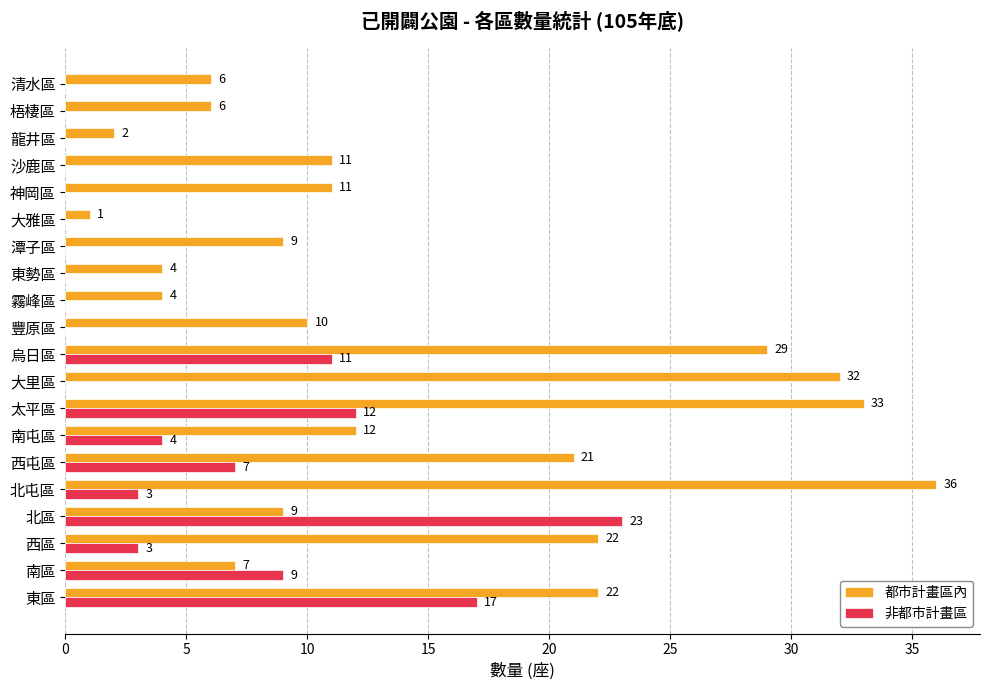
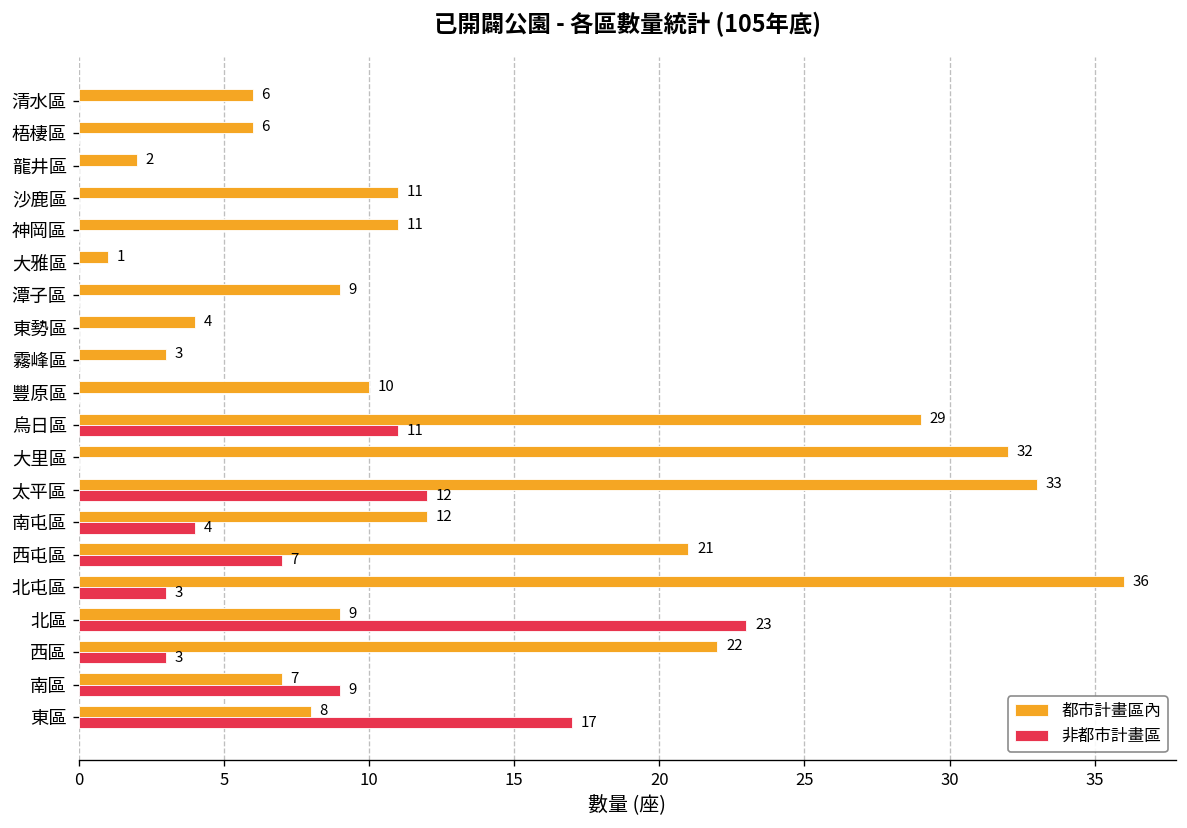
  {
    "都市計畫區內": {
      "清水區": 6,
      "梧棲區": 6,
      "龍井區": 2,
      "沙鹿區": 11,
      "神岡區": 11,
      "大雅區": 1,
      "潭子區": 9,
      "東勢區": 4,
-     "霧峰區": 4,
+     "霧峰區": 3,
      "豐原區": 10,
      "烏日區": 29,
      "大里區": 32,
      "太平區": 33,
      "南屯區": 12,
      "西屯區": 21,
      "北屯區": 36,
      "北區": 9,
      "西區": 22,
      "南區": 7,
-     "東區": 22
+     "東區": 8
    },
    "非都市計畫區": {
      "烏日區": 11,
      "太平區": 12,
      "南屯區": 4,
      "西屯區": 7,
      "北屯區": 3,
      "北區": 23,
      "西區": 3,
      "南區": 9,
      "東區": 17
    }
  }
